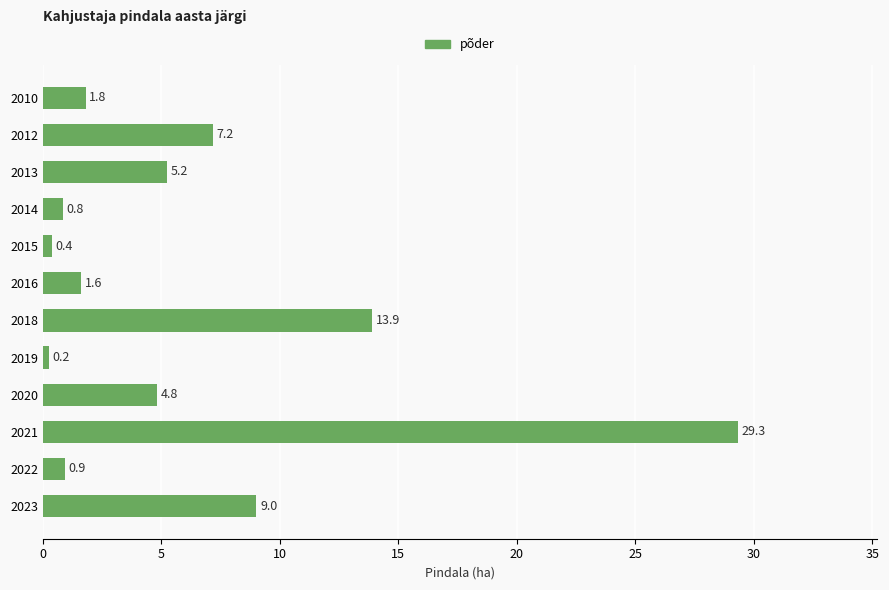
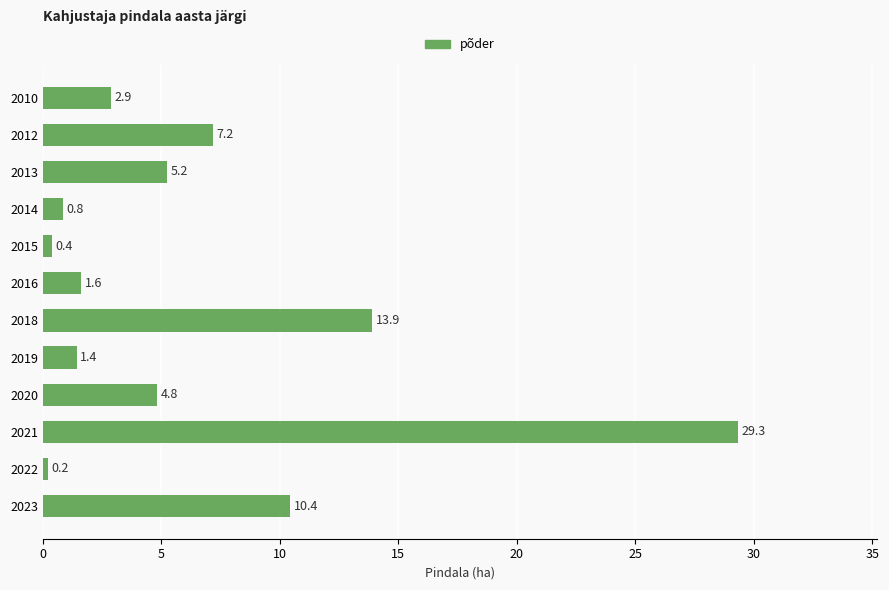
  {
-   "2010": 1.8,
+   "2010": 2.9,
    "2012": 7.2,
    "2013": 5.2,
    "2014": 0.8,
    "2015": 0.4,
    "2016": 1.6,
    "2018": 13.9,
-   "2019": 0.2,
+   "2019": 1.4,
    "2020": 4.8,
    "2021": 29.3,
-   "2022": 0.9,
-   "2023": 9.0
+   "2022": 0.2,
+   "2023": 10.4
  }
